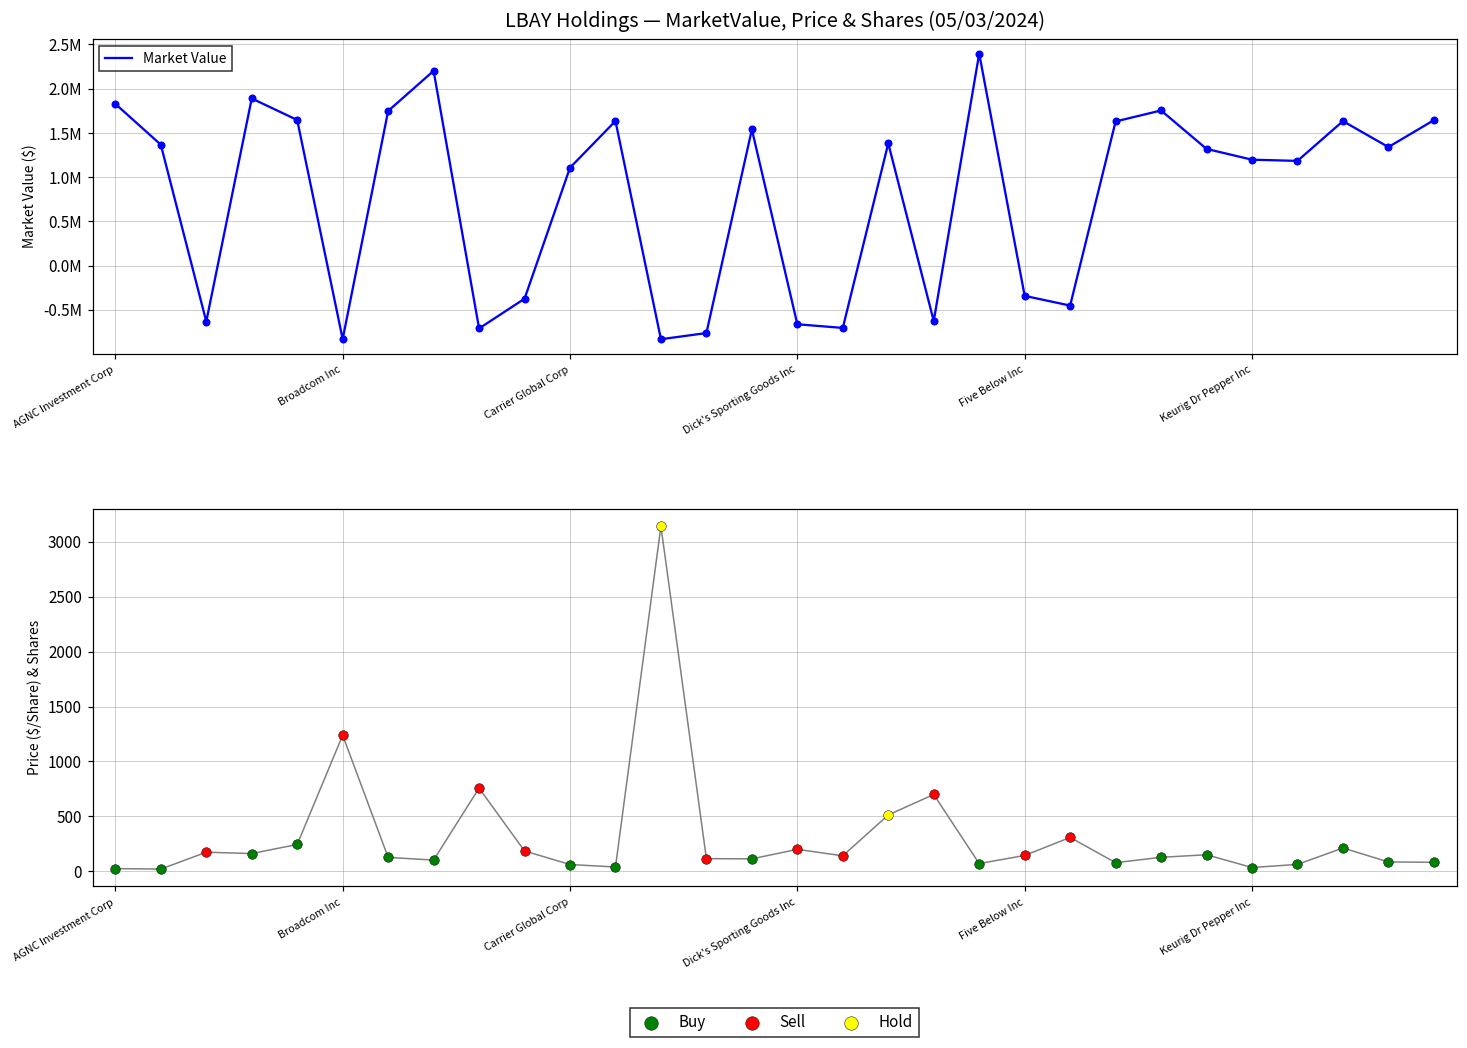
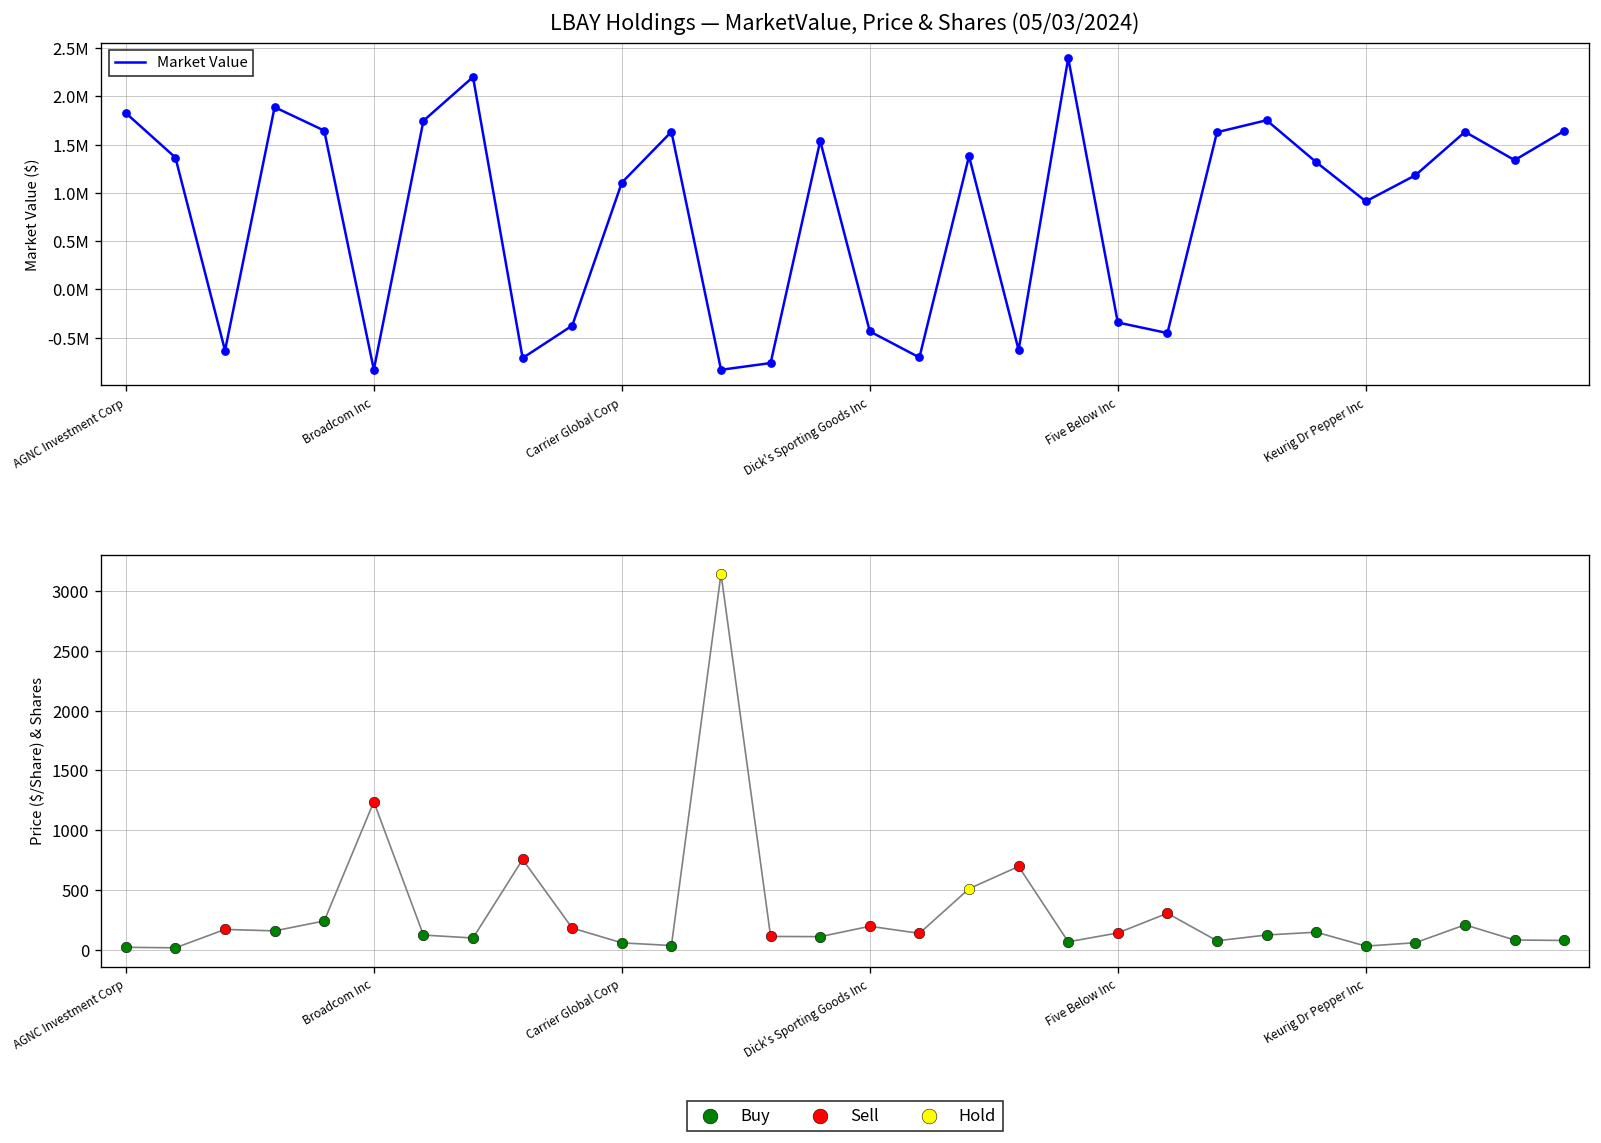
  {
    "LBAY Holdings — MarketValue, Price & Shares (05/03/2024)": {
      "AGNC Investment Corp": 1800000,
      "Broadcom Inc": -800000,
      "Carrier Global Corp": 1100000,
-     "Dick's Sporting Goods Inc": -700000,
+     "Dick's Sporting Goods Inc": -400000,
      "Five Below Inc": -300000,
-     "Keurig Dr Pepper Inc": 1200000
+     "Keurig Dr Pepper Inc": 900000
    }
  }
